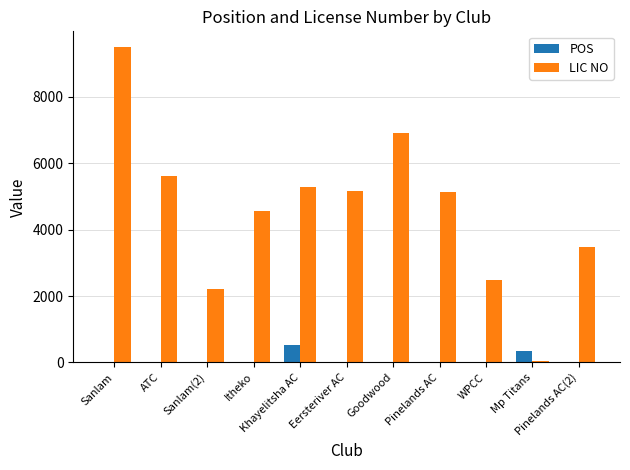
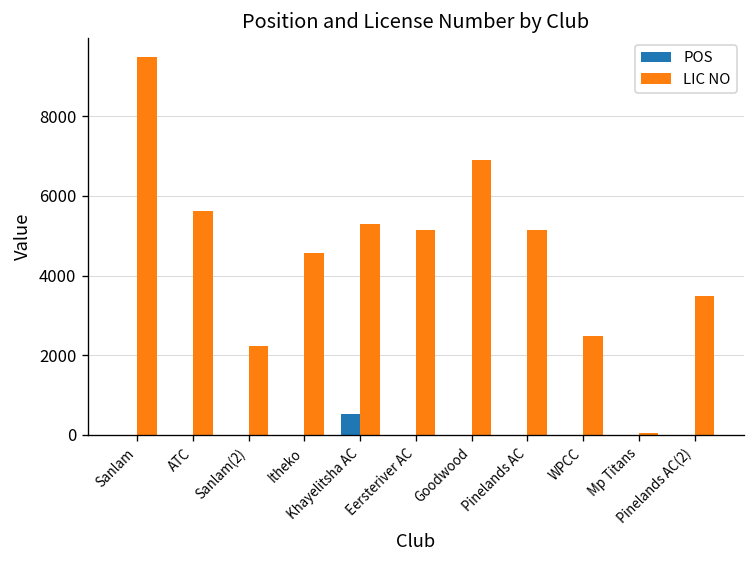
  {
    "POS": {
      "Khayelitsha AC": 500,
-     "Mp Titans": 400
+     "Mp Titans": 0
    },
    "LIC NO": {
      "Sanlam": 9500,
      "ATC": 5600,
      "Sanlam(2)": 2200,
      "Itheko": 4600,
      "Khayelitsha AC": 5300,
      "Eersteriver AC": 5200,
      "Goodwood": 6900,
      "Pinelands AC": 5100,
      "WPCC": 2500,
      "Pinelands AC(2)": 3500
    }
  }
